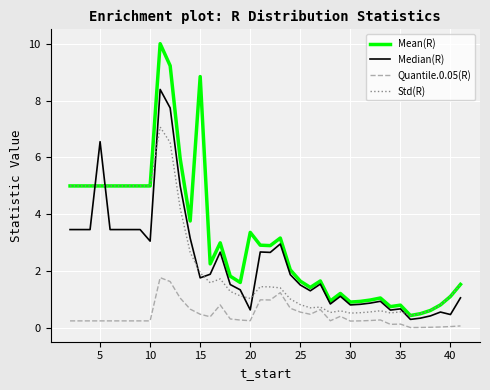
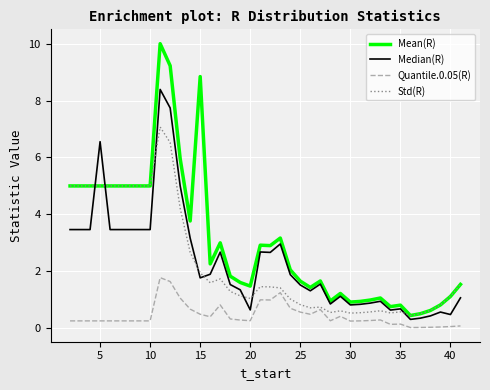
  {
    "Mean(R)": {
      "15": 8.8,
-     "20": 3.4,
+     "20": 1.5,
      "25": 1.7,
      "30": 0.9,
      "35": 0.8
    },
    "Median(R)": {
      "5": 6.6,
-     "10": 3.1,
+     "10": 3.5,
      "15": 1.8,
      "20": 0.6,
      "25": 1.5,
      "30": 0.8,
      "35": 0.7,
      "40": 0.5
    }
  }
